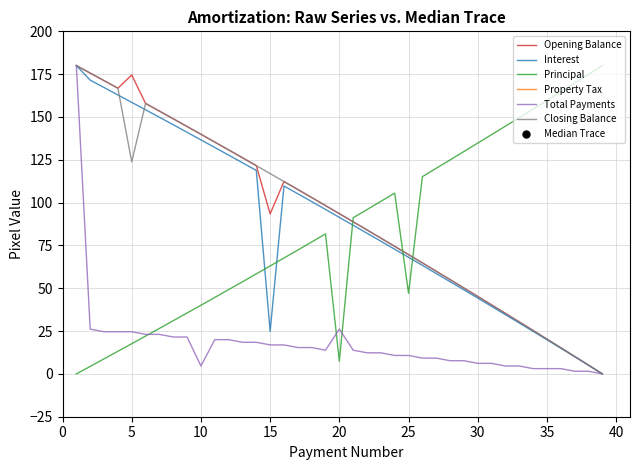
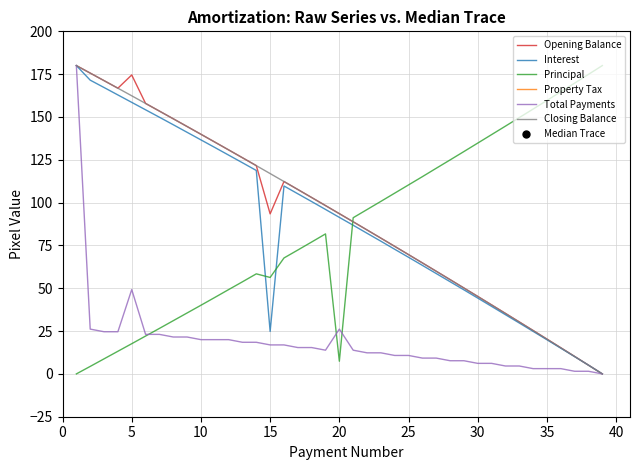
  {
    "Opening Balance": {
      "5": 175,
      "15": 93
    },
    "Interest": {
      "5": 159,
      "10": 137,
      "15": 25,
      "20": 91,
      "25": 68
    },
    "Principal": {
      "5": 18,
      "10": 40,
-     "15": 63,
+     "15": 56,
      "20": 7,
-     "25": 47,
+     "25": 110,
      "30": 135
    },
    "Total Payments": {
-     "5": 25,
-     "10": 5,
+     "5": 49,
+     "10": 20,
      "15": 17,
      "20": 26,
      "25": 11,
      "30": 6,
      "35": 3
    },
    "Closing Balance": {
-     "5": 124,
+     "5": 162,
      "15": 117
    }
  }
